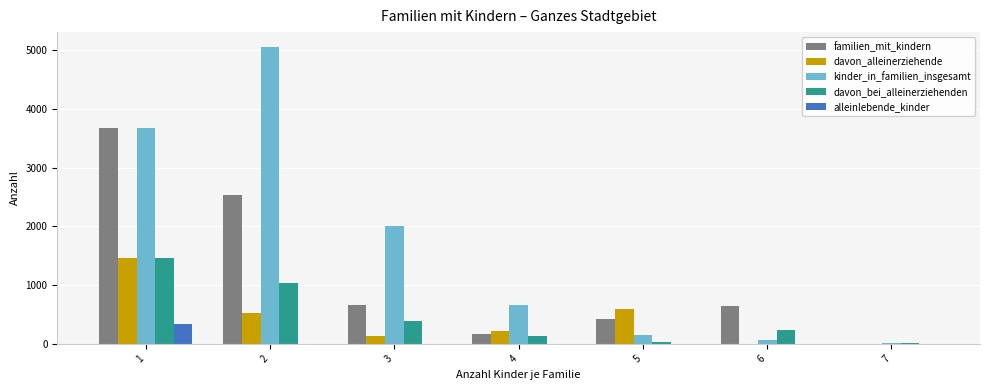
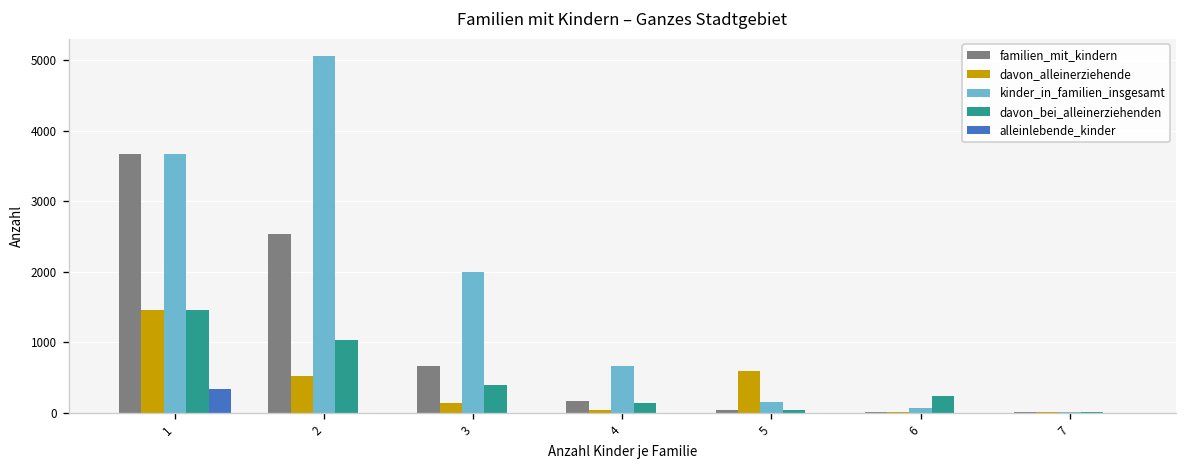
  {
    "familien_mit_kindern": {
      "1": 3700,
      "2": 2500,
      "3": 700,
      "4": 200,
-     "5": 400,
-     "6": 600
+     "5": 0,
+     "6": 0
    },
    "davon_alleinerziehende": {
      "1": 1500,
      "2": 500,
      "3": 100,
-     "4": 200,
+     "4": 0,
      "5": 600
    },
    "kinder_in_familien_insgesamt": {
      "1": 3700,
      "2": 5100,
      "3": 2000,
      "4": 700,
      "5": 200,
      "6": 100
    },
    "davon_bei_alleinerziehenden": {
      "1": 1500,
      "2": 1000,
      "3": 400,
      "4": 100,
      "6": 200
    },
    "alleinlebende_kinder": {
      "1": 300,
      "2": 0,
      "3": 0,
      "4": 0,
      "5": 0,
      "6": 0,
      "7": 0
    }
  }
